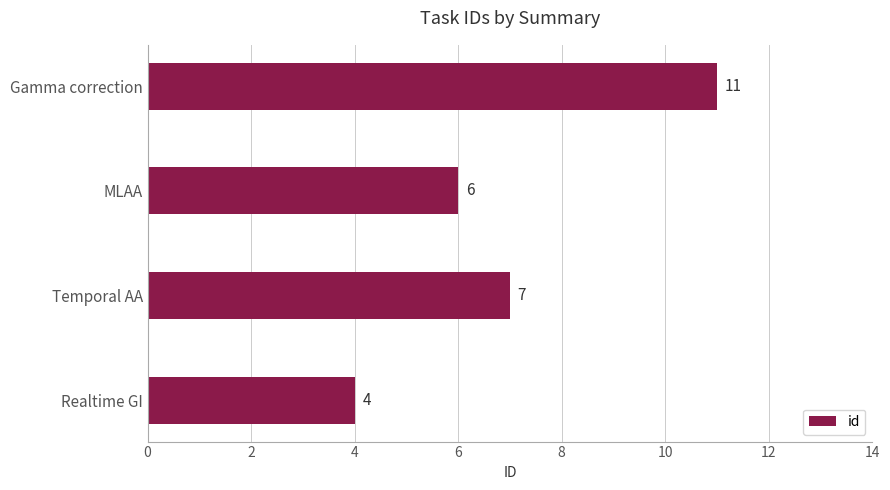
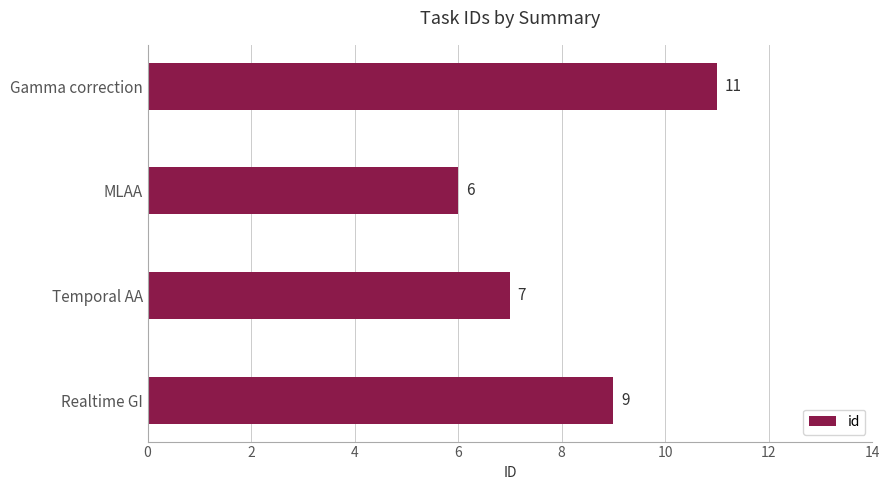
  {
    "Gamma correction": 11,
    "MLAA": 6,
    "Temporal AA": 7,
-   "Realtime GI": 4
+   "Realtime GI": 9
  }
